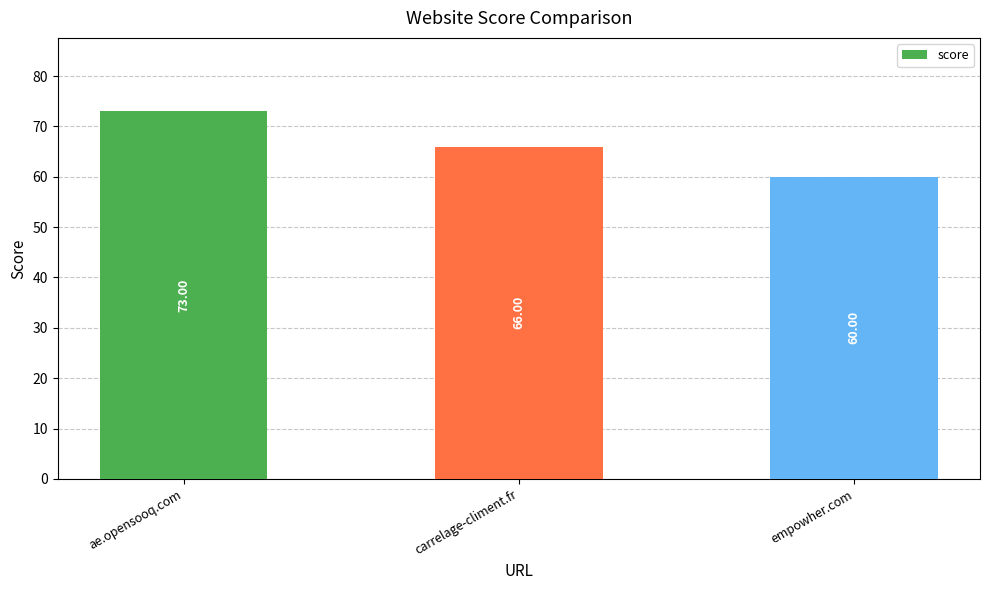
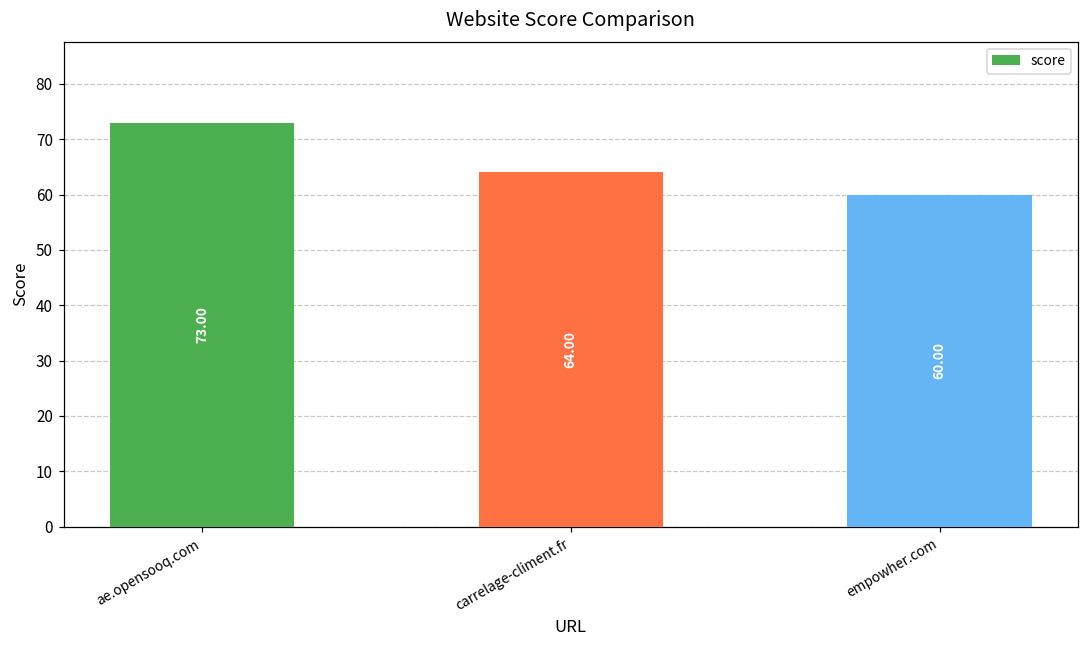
  {
    "ae.opensooq.com": 73.00,
-   "carrelage-climent.fr": 66.00,
+   "carrelage-climent.fr": 64.00,
    "empowher.com": 60.00
  }
